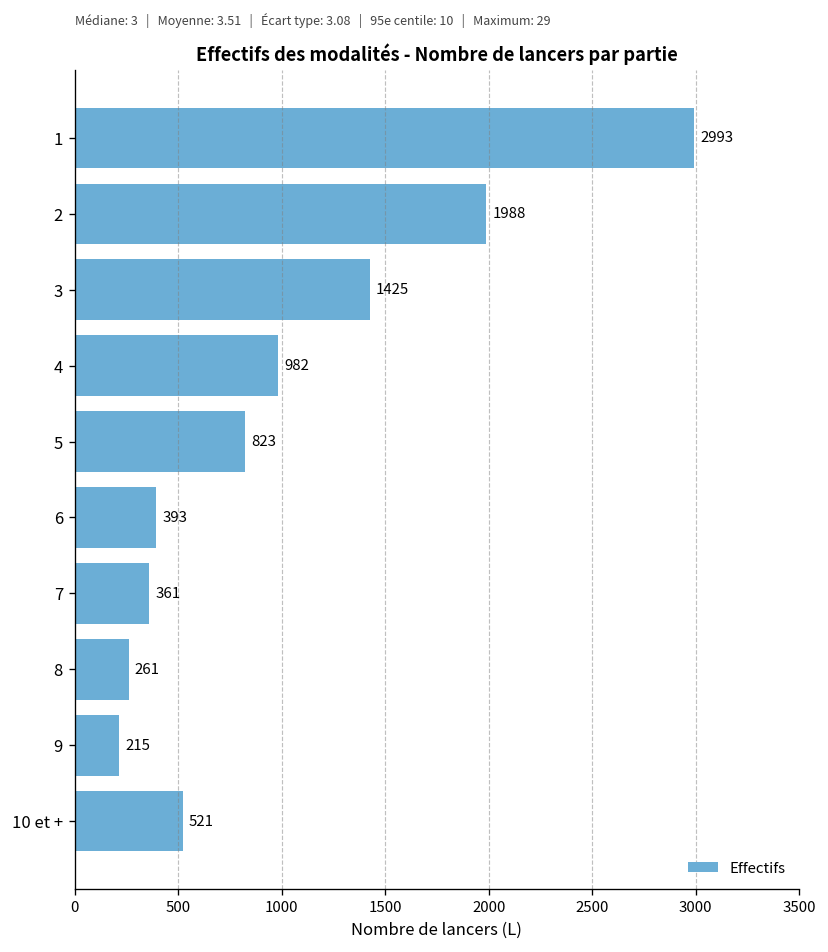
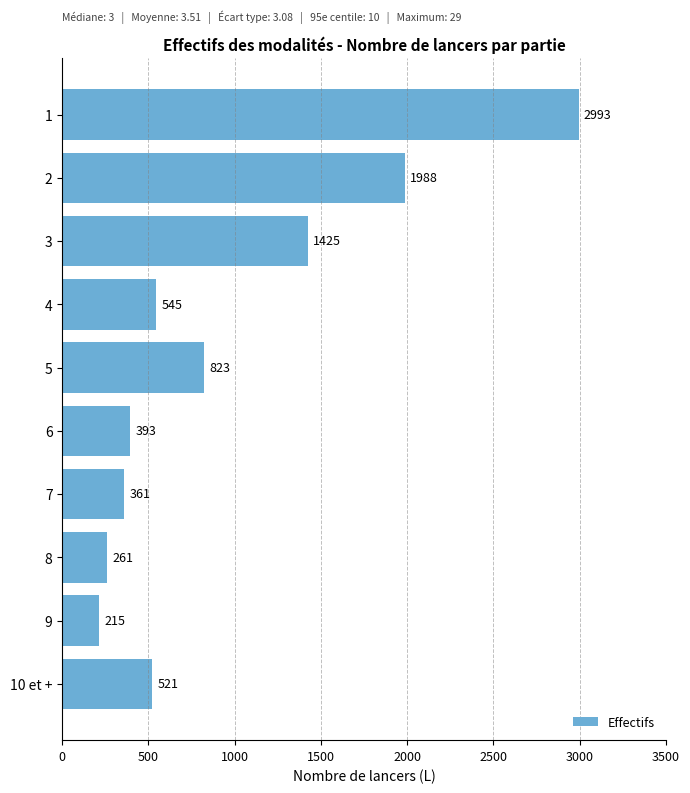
  {
    "1": 2993,
    "2": 1988,
    "3": 1425,
-   "4": 982,
+   "4": 545,
    "5": 823,
    "6": 393,
    "7": 361,
    "8": 261,
    "9": 215,
    "10 et +": 521
  }
